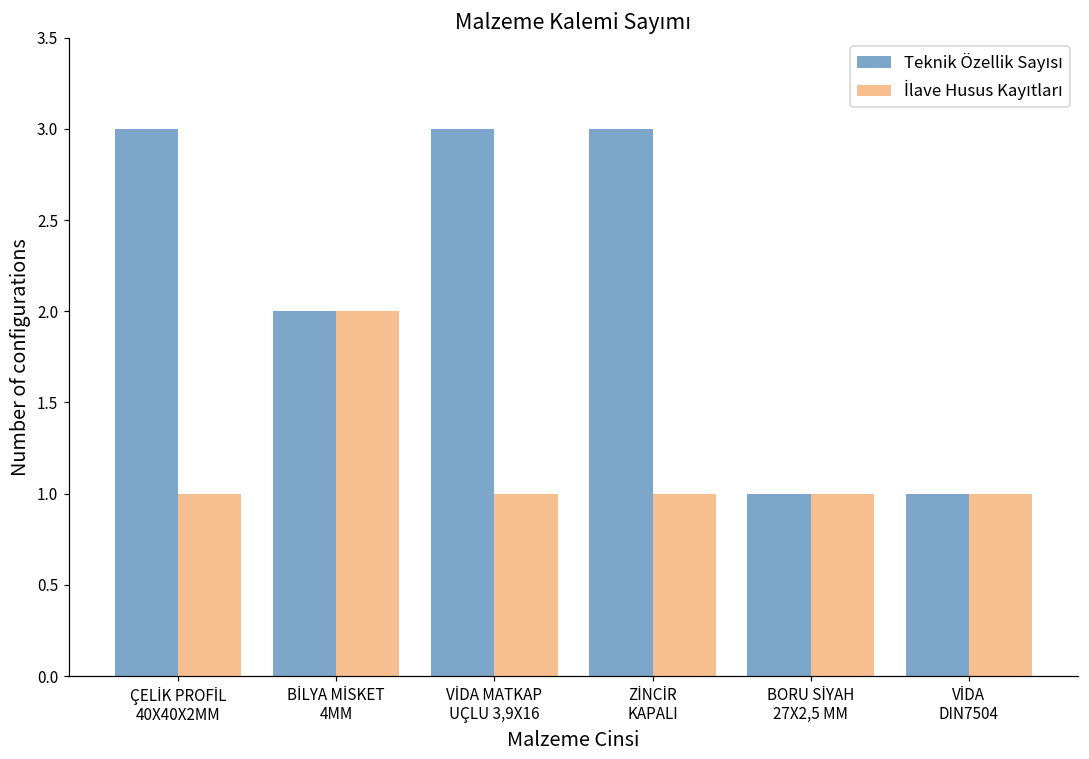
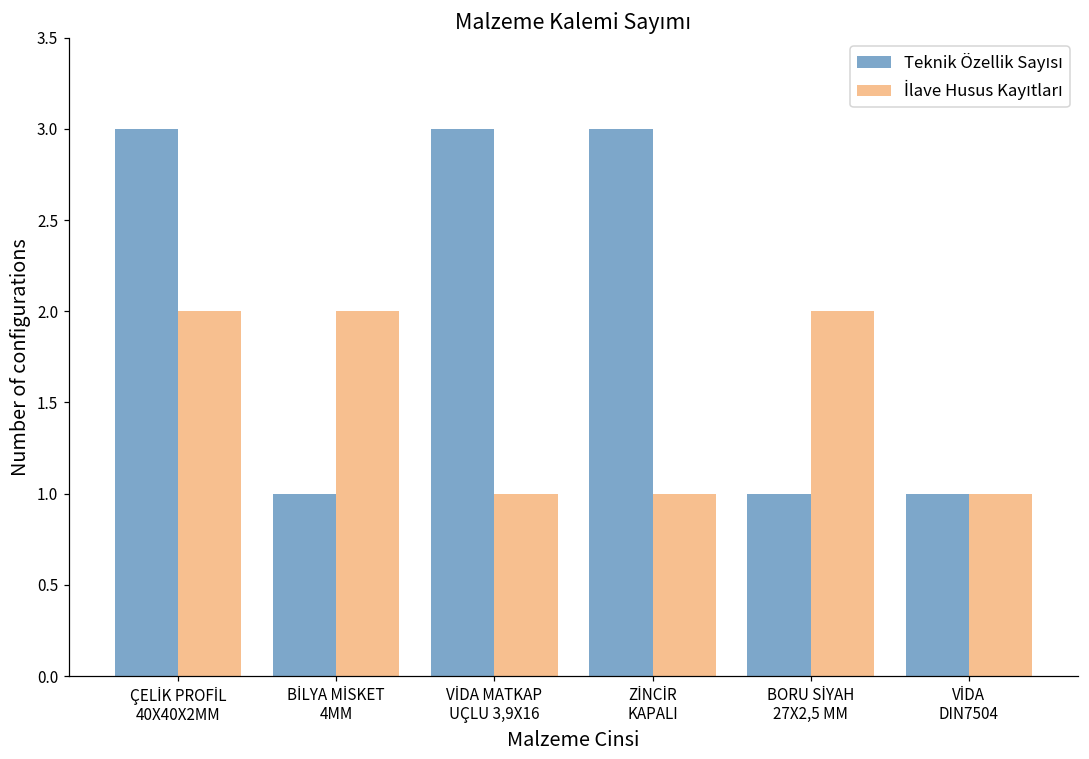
  {
    "Teknik Özellik Sayısı": {
      "ÇELİK PROFİL 40X40X2MM": 3,
-     "BİLYA MİSKET 4MM": 2,
+     "BİLYA MİSKET 4MM": 1,
      "VİDA MATKAP UÇLU 3,9X16": 3,
      "ZİNCİR KAPALI": 3,
      "BORU SİYAH 27X2,5 MM": 1,
      "VİDA DIN7504": 1
    },
    "İlave Husus Kayıtları": {
-     "ÇELİK PROFİL 40X40X2MM": 1,
+     "ÇELİK PROFİL 40X40X2MM": 2,
      "BİLYA MİSKET 4MM": 2,
      "VİDA MATKAP UÇLU 3,9X16": 1,
      "ZİNCİR KAPALI": 1,
-     "BORU SİYAH 27X2,5 MM": 1,
+     "BORU SİYAH 27X2,5 MM": 2,
      "VİDA DIN7504": 1
    }
  }
